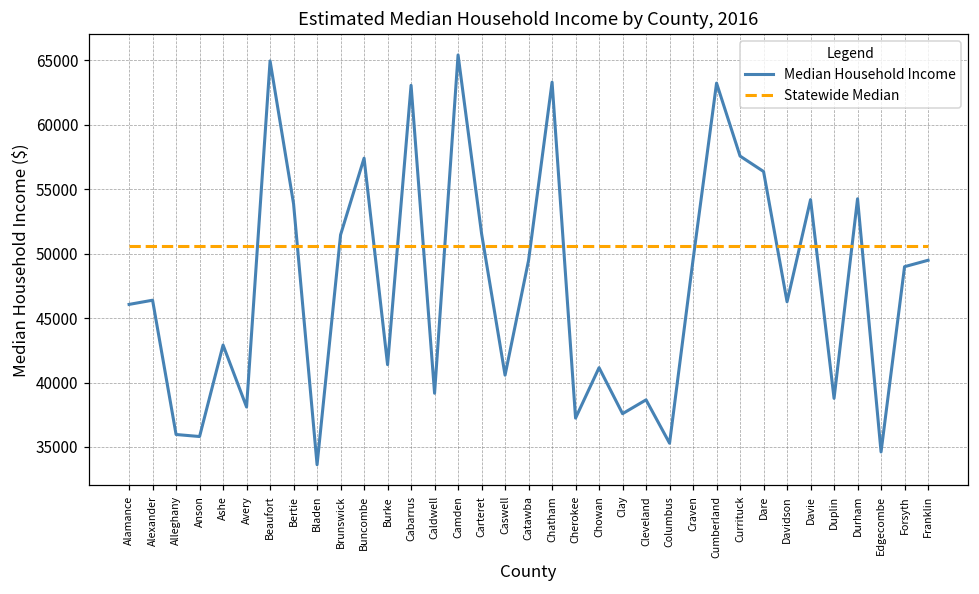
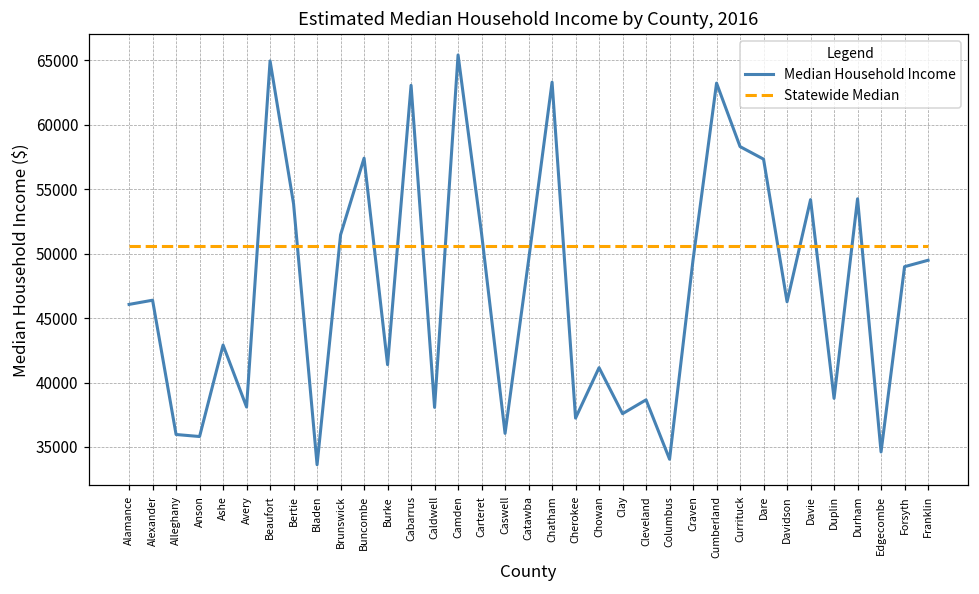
  {
    "Median Household Income": {
      "Alamance": 46100,
      "Alexander": 46400,
      "Alleghany": 36000,
      "Anson": 35800,
      "Ashe": 42900,
      "Avery": 38100,
      "Beaufort": 65000,
      "Bertie": 53900,
      "Bladen": 33600,
      "Brunswick": 51500,
      "Buncombe": 57400,
      "Burke": 41400,
      "Cabarrus": 63100,
-     "Caldwell": 39200,
+     "Caldwell": 38100,
      "Camden": 65400,
      "Carteret": 51600,
-     "Caswell": 40600,
+     "Caswell": 36100,
      "Catawba": 49500,
      "Chatham": 63300,
      "Cherokee": 37200,
      "Chowan": 41200,
      "Clay": 37600,
      "Cleveland": 38700,
-     "Columbus": 35300,
+     "Columbus": 34000,
      "Craven": 49500,
      "Cumberland": 63200,
-     "Currituck": 57600,
-     "Dare": 56400,
+     "Currituck": 58300,
+     "Dare": 57300,
      "Davidson": 46300,
      "Davie": 54200,
      "Duplin": 38800,
      "Durham": 54300,
      "Edgecombe": 34600,
      "Forsyth": 49000,
      "Franklin": 49500
    },
    "Statewide Median": {
      "Alamance": 50600,
      "Alexander": 50600,
      "Alleghany": 50600,
      "Anson": 50600,
      "Ashe": 50600,
      "Avery": 50600,
      "Beaufort": 50600,
      "Bertie": 50600,
      "Bladen": 50600,
      "Brunswick": 50600,
      "Buncombe": 50600,
      "Burke": 50600,
      "Cabarrus": 50600,
      "Caldwell": 50600,
      "Camden": 50600,
      "Carteret": 50600,
      "Caswell": 50600,
      "Catawba": 50600,
      "Chatham": 50600,
      "Cherokee": 50600,
      "Chowan": 50600,
      "Clay": 50600,
      "Cleveland": 50600,
      "Columbus": 50600,
      "Craven": 50600,
      "Cumberland": 50600,
      "Currituck": 50600,
      "Dare": 50600,
      "Davidson": 50600,
      "Davie": 50600,
      "Duplin": 50600,
      "Durham": 50600,
      "Edgecombe": 50600,
      "Forsyth": 50600,
      "Franklin": 50600
    }
  }
